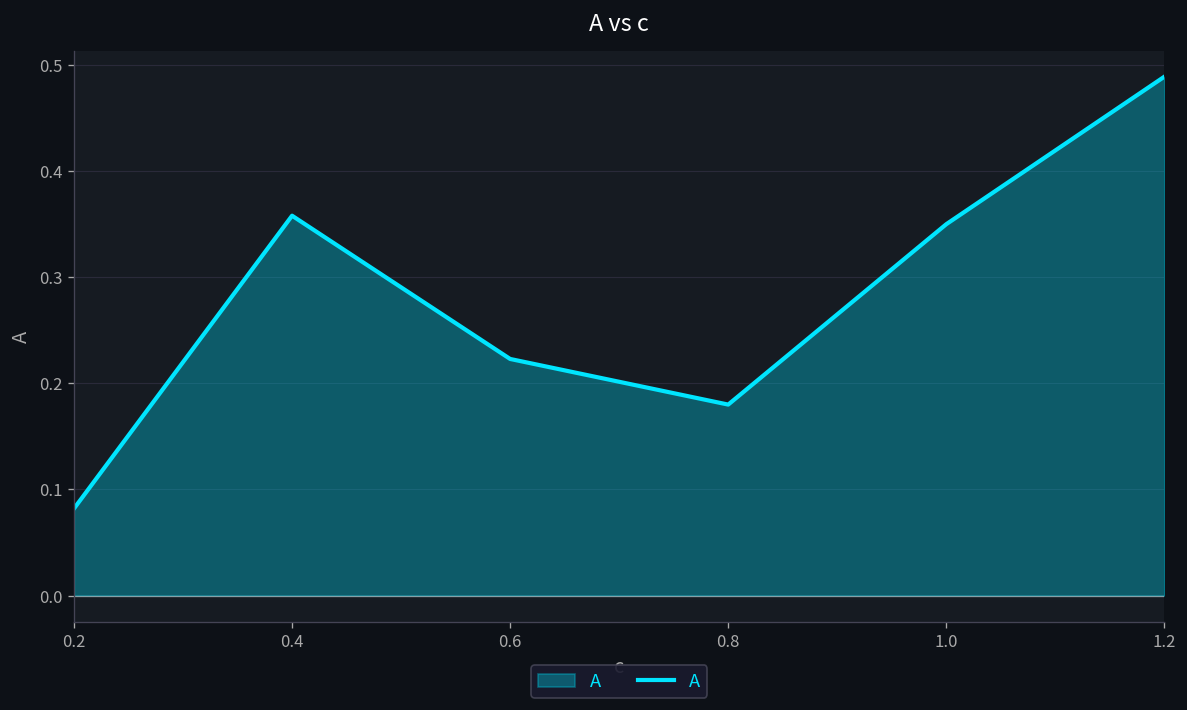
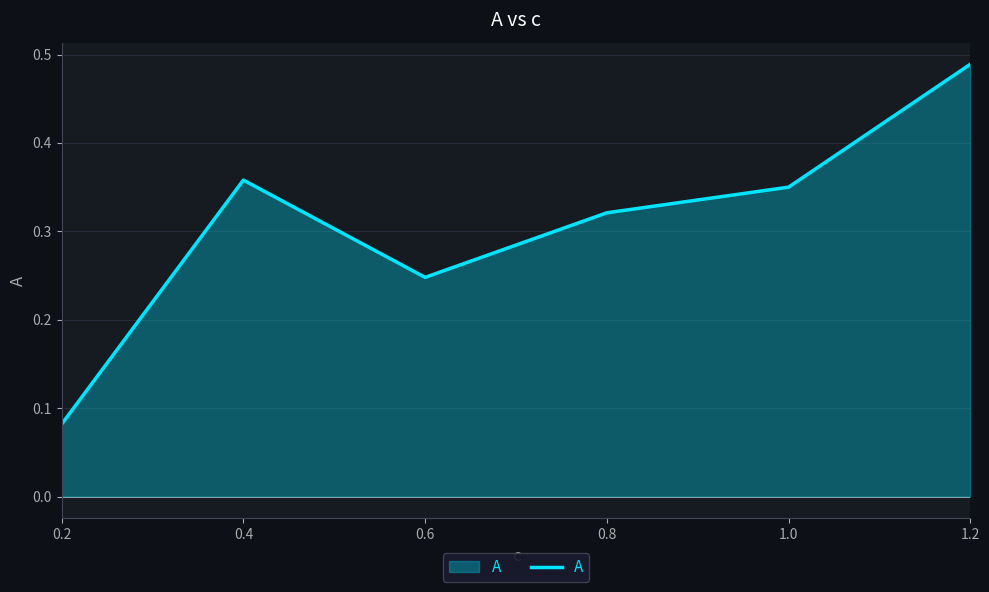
  {
    "0.2": 0.08,
    "0.4": 0.36,
-   "0.6": 0.22,
-   "0.8": 0.18,
+   "0.6": 0.25,
+   "0.8": 0.32,
    "1.0": 0.35,
    "1.2": 0.49
  }
